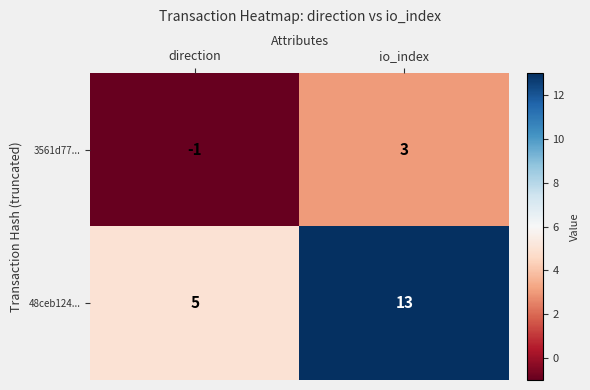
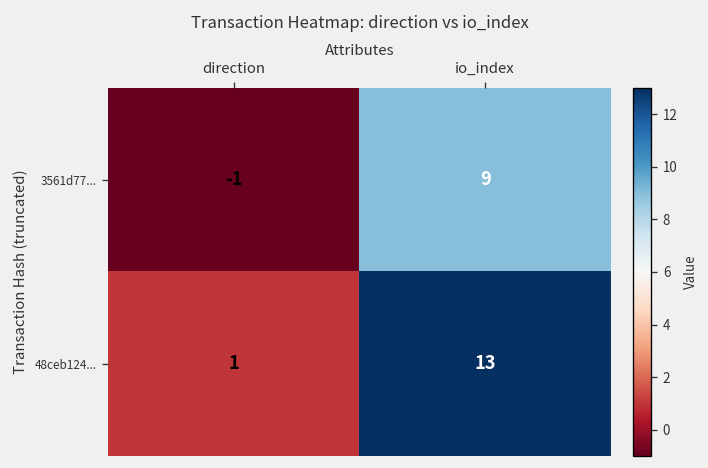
  {
    "3561d77...": {
      "direction": -1,
-     "io_index": 3
+     "io_index": 9
    },
    "48ceb124...": {
-     "direction": 5,
+     "direction": 1,
      "io_index": 13
    }
  }
